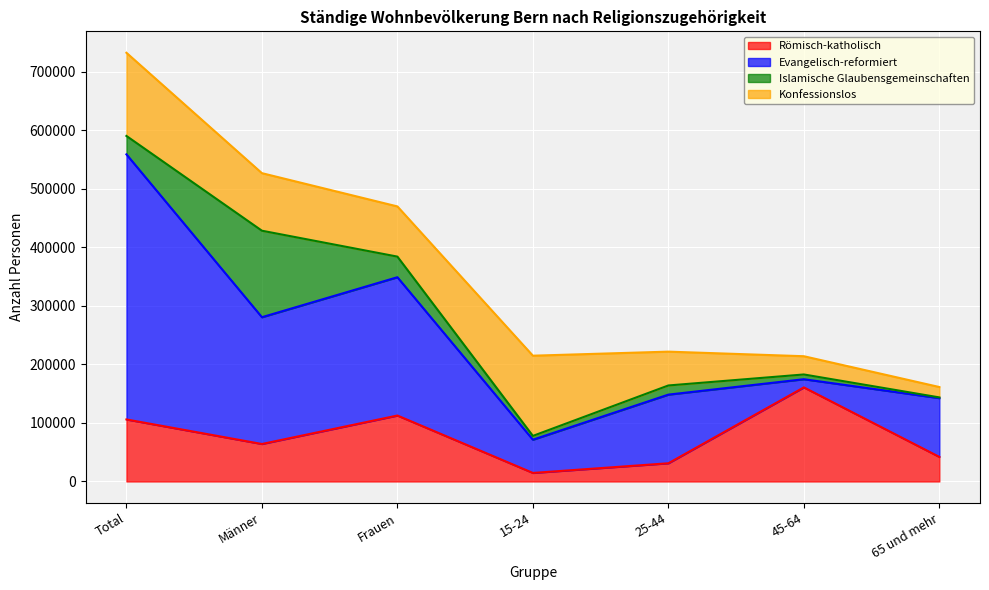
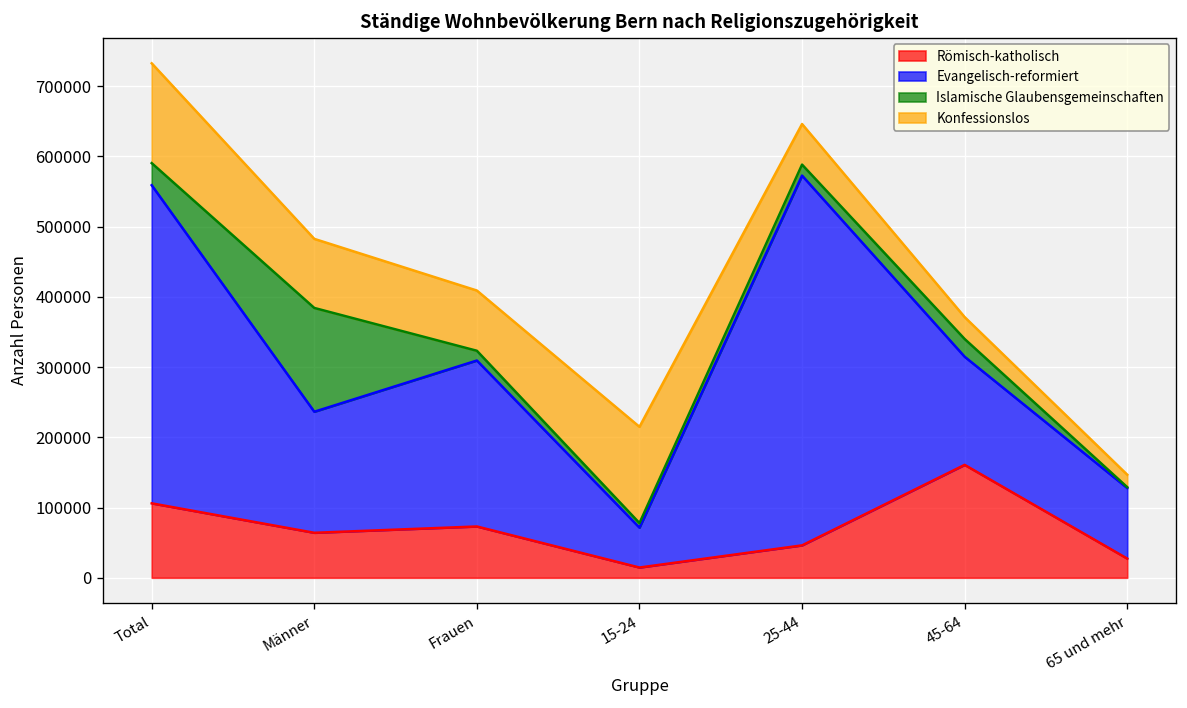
  {
    "Römisch-katholisch": {
      "Total": 110000,
      "Männer": 60000,
-     "Frauen": 110000,
+     "Frauen": 70000,
      "15-24": 10000,
-     "25-44": 30000,
+     "25-44": 50000,
      "45-64": 160000,
-     "65 und mehr": 40000
+     "65 und mehr": 30000
    },
    "Evangelisch-reformiert": {
      "Total": 450000,
-     "Männer": 220000,
+     "Männer": 170000,
      "Frauen": 240000,
      "15-24": 60000,
-     "25-44": 120000,
-     "45-64": 10000
+     "25-44": 530000,
+     "45-64": 150000
    },
    "Islamische Glaubensgemeinschaften": {
      "Total": 30000,
      "Männer": 150000,
-     "Frauen": 40000,
+     "Frauen": 10000,
      "15-24": 10000,
      "25-44": 20000,
-     "45-64": 10000
+     "45-64": 30000
    },
    "Konfessionslos": {
      "Total": 140000,
      "Männer": 100000,
      "Frauen": 90000,
      "15-24": 140000,
      "25-44": 60000,
      "45-64": 30000,
      "65 und mehr": 20000
    }
  }
